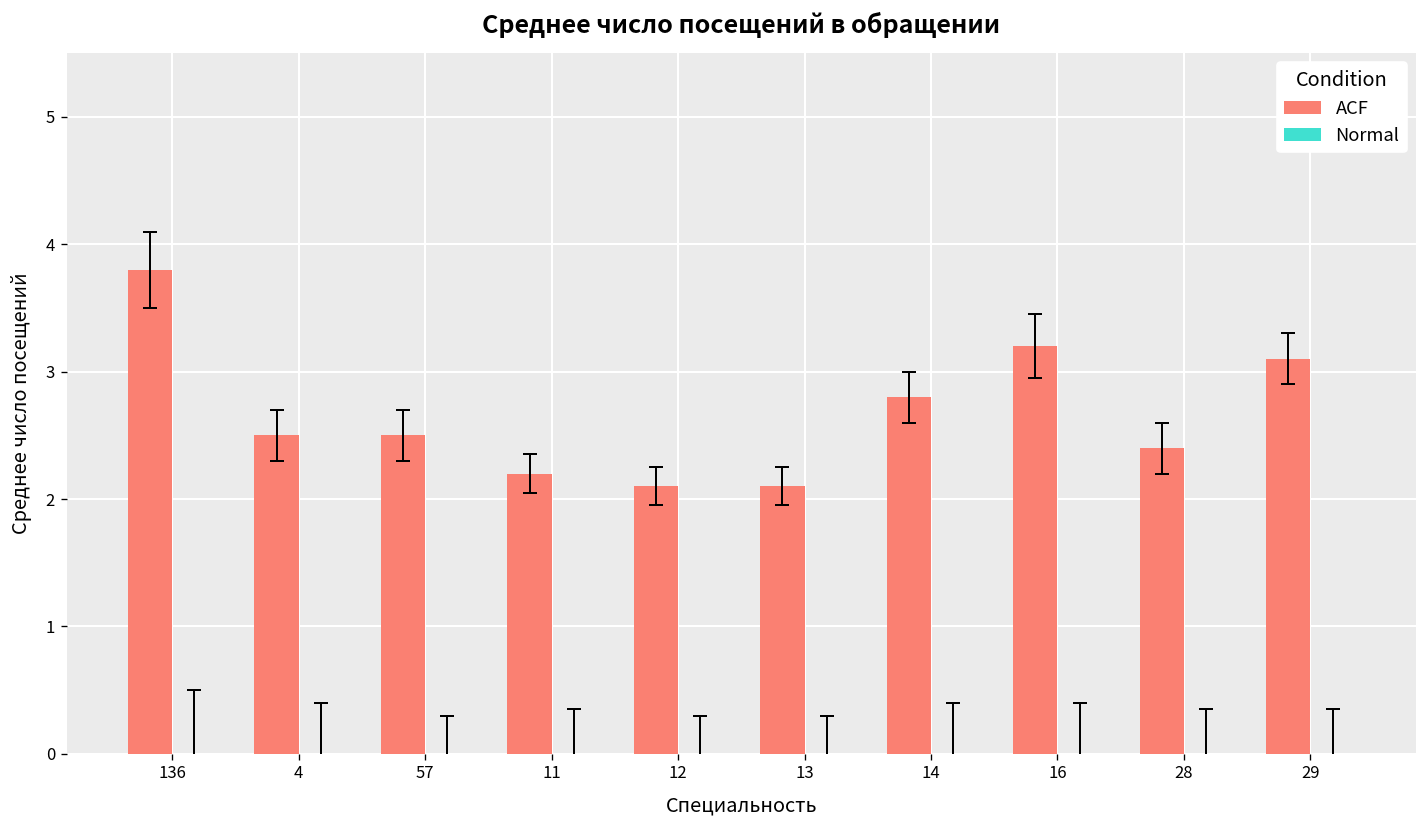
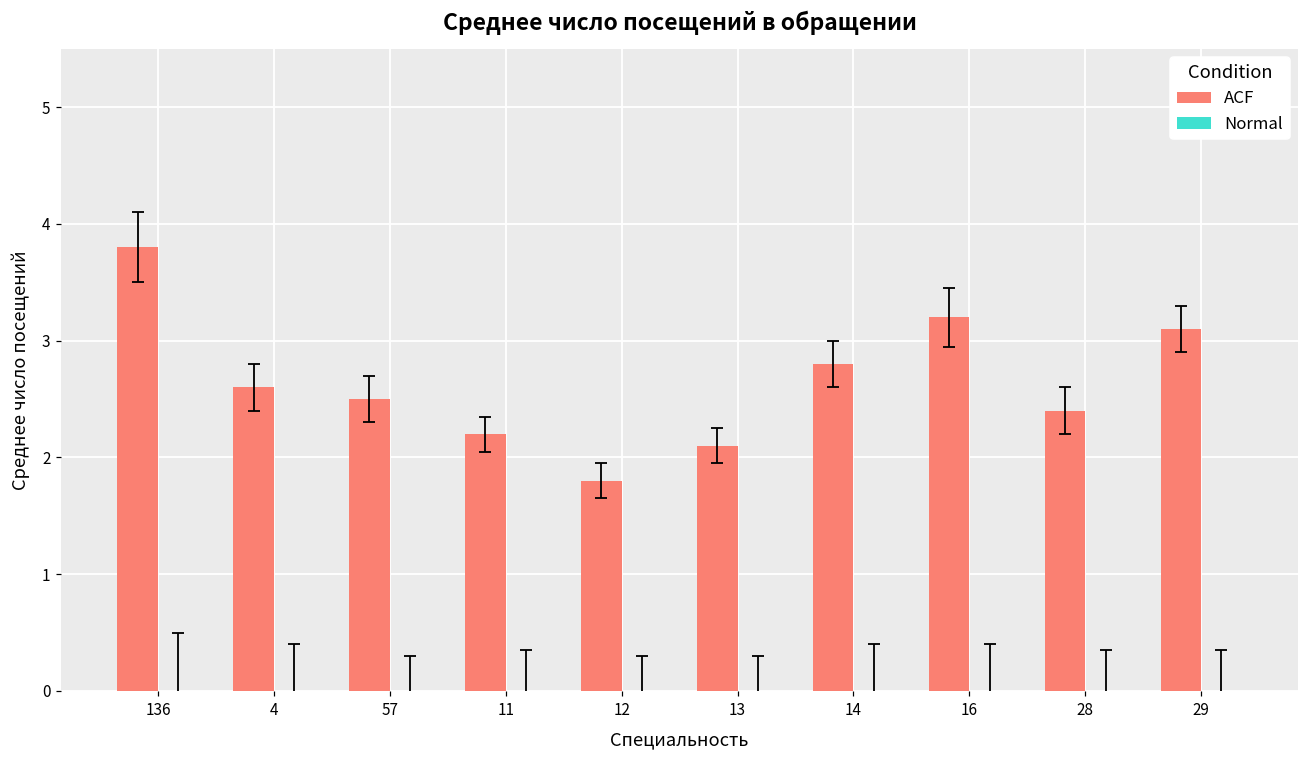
  {
    "ACF": {
      "136": 3.8,
-     "4": 2.5,
+     "4": 2.6,
      "57": 2.5,
      "11": 2.2,
-     "12": 2.1,
+     "12": 1.8,
      "13": 2.1,
      "14": 2.8,
      "16": 3.2,
      "28": 2.4,
      "29": 3.1
    },
    "Normal": {
      "136": 0.0,
      "4": 0.0,
      "57": 0.0,
      "11": 0.0,
      "12": 0.0,
      "13": 0.0,
      "14": 0.0,
      "16": 0.0,
      "28": 0.0,
      "29": 0.0
    }
  }
